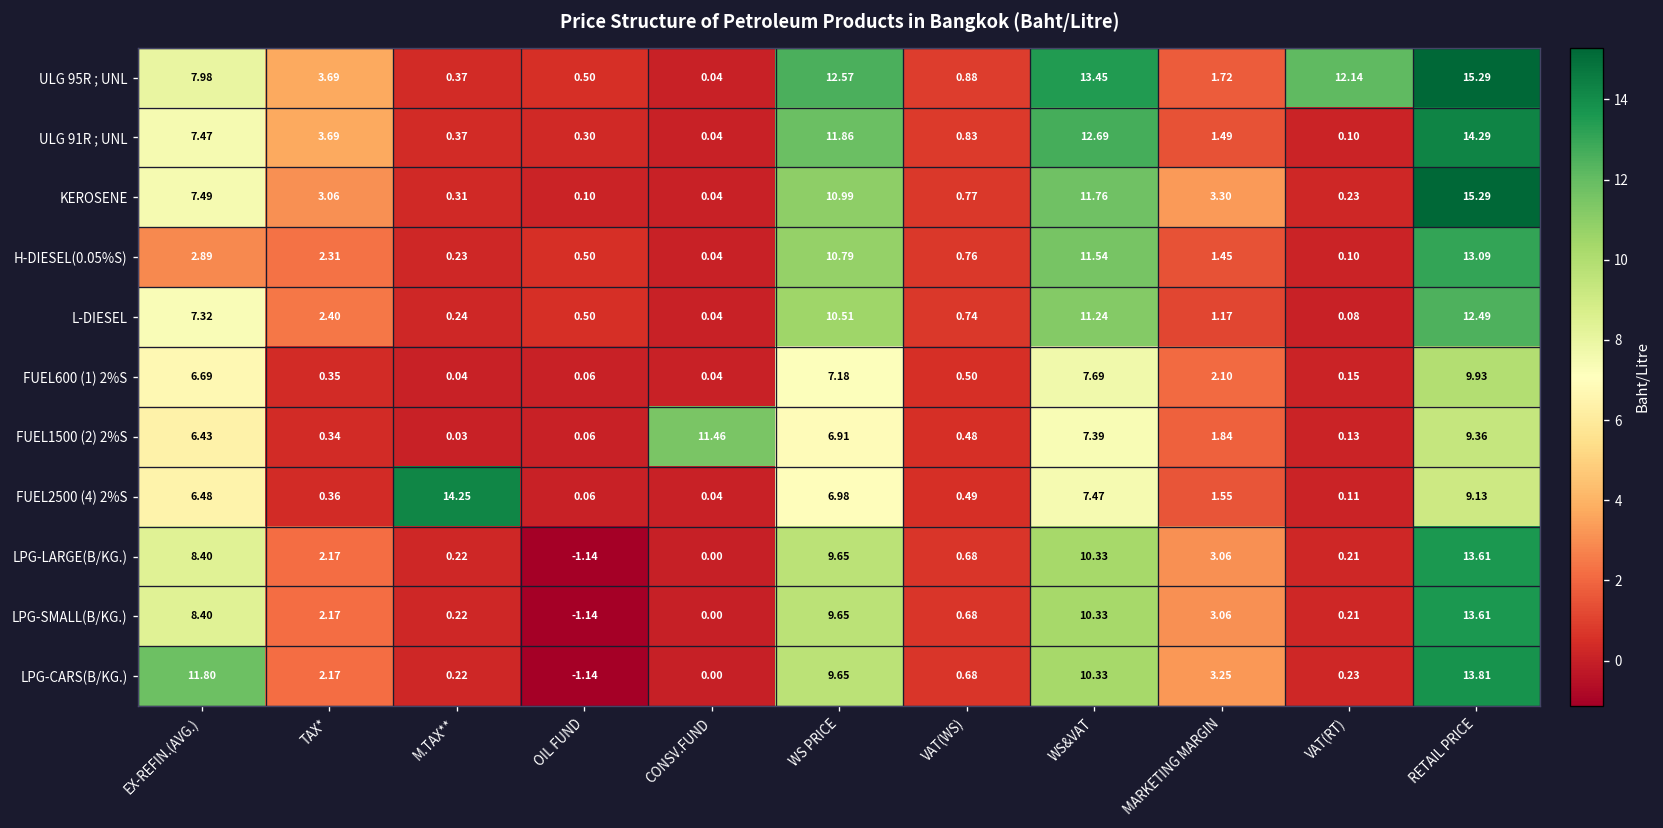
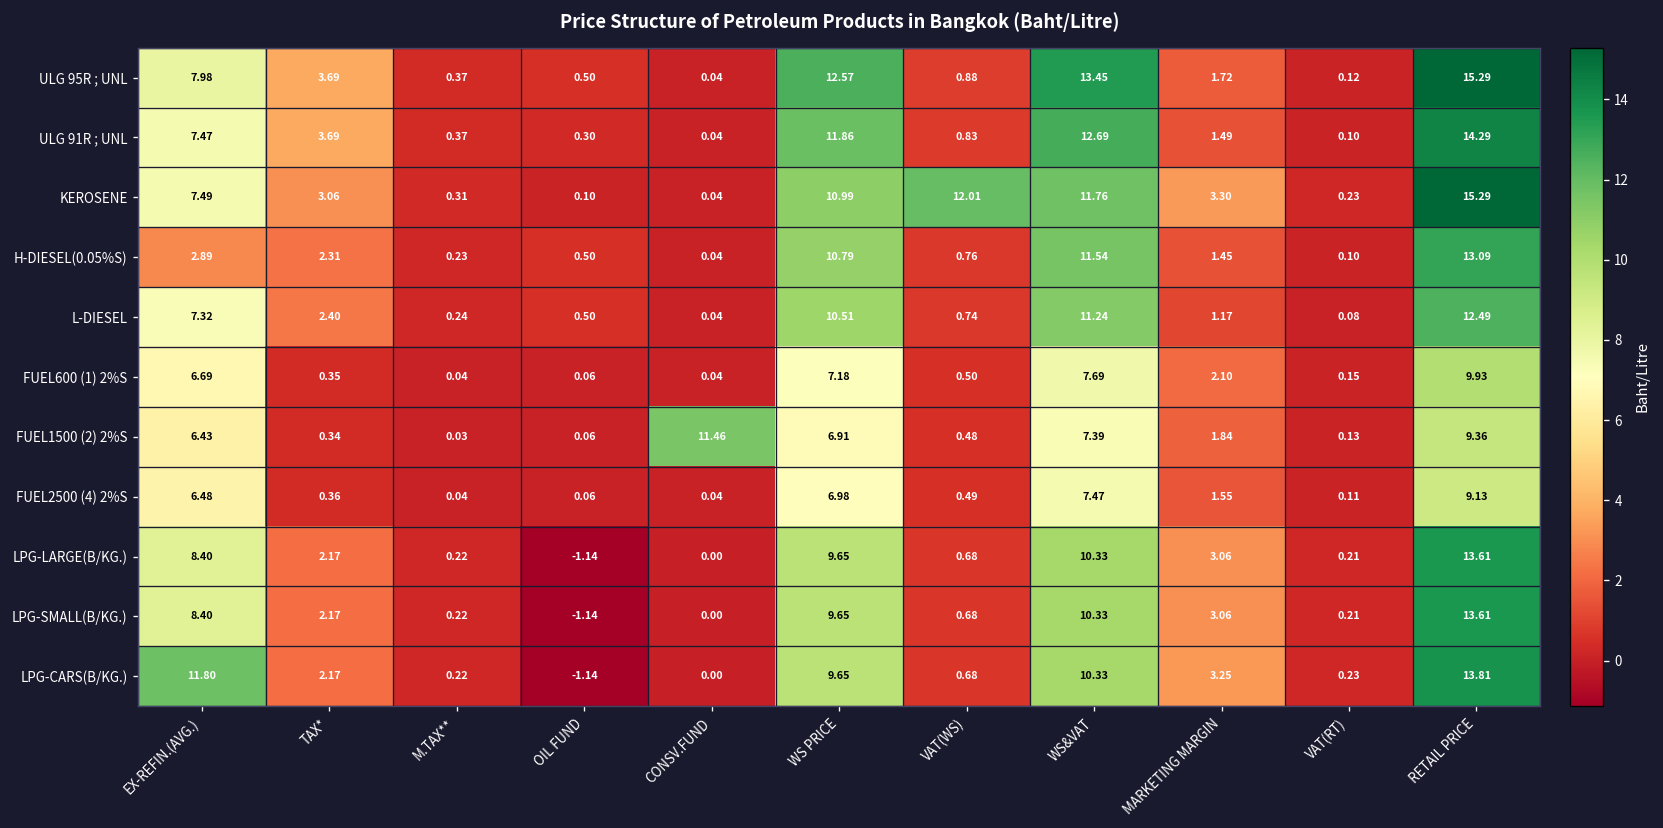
  {
    "ULG 95R ; UNL": {
      "EX-REFIN.(AVG.)": 7.98,
      "TAX*": 3.69,
      "M.TAX**": 0.37,
      "OIL FUND": 0.50,
      "CONSV.FUND": 0.04,
      "WS PRICE": 12.57,
      "VAT(WS)": 0.88,
      "WS&VAT": 13.45,
      "MARKETING MARGIN": 1.72,
-     "VAT(RT)": 12.14,
+     "VAT(RT)": 0.12,
      "RETAIL PRICE": 15.29
    },
    "ULG 91R ; UNL": {
      "EX-REFIN.(AVG.)": 7.47,
      "TAX*": 3.69,
      "M.TAX**": 0.37,
      "OIL FUND": 0.30,
      "CONSV.FUND": 0.04,
      "WS PRICE": 11.86,
      "VAT(WS)": 0.83,
      "WS&VAT": 12.69,
      "MARKETING MARGIN": 1.49,
      "VAT(RT)": 0.10,
      "RETAIL PRICE": 14.29
    },
    "KEROSENE": {
      "EX-REFIN.(AVG.)": 7.49,
      "TAX*": 3.06,
      "M.TAX**": 0.31,
      "OIL FUND": 0.10,
      "CONSV.FUND": 0.04,
      "WS PRICE": 10.99,
-     "VAT(WS)": 0.77,
+     "VAT(WS)": 12.01,
      "WS&VAT": 11.76,
      "MARKETING MARGIN": 3.30,
      "VAT(RT)": 0.23,
      "RETAIL PRICE": 15.29
    },
    "H-DIESEL(0.05%S)": {
      "EX-REFIN.(AVG.)": 2.89,
      "TAX*": 2.31,
      "M.TAX**": 0.23,
      "OIL FUND": 0.50,
      "CONSV.FUND": 0.04,
      "WS PRICE": 10.79,
      "VAT(WS)": 0.76,
      "WS&VAT": 11.54,
      "MARKETING MARGIN": 1.45,
      "VAT(RT)": 0.10,
      "RETAIL PRICE": 13.09
    },
    "L-DIESEL": {
      "EX-REFIN.(AVG.)": 7.32,
      "TAX*": 2.40,
      "M.TAX**": 0.24,
      "OIL FUND": 0.50,
      "CONSV.FUND": 0.04,
      "WS PRICE": 10.51,
      "VAT(WS)": 0.74,
      "WS&VAT": 11.24,
      "MARKETING MARGIN": 1.17,
      "VAT(RT)": 0.08,
      "RETAIL PRICE": 12.49
    },
    "FUEL600 (1) 2%S": {
      "EX-REFIN.(AVG.)": 6.69,
      "TAX*": 0.35,
      "M.TAX**": 0.04,
      "OIL FUND": 0.06,
      "CONSV.FUND": 0.04,
      "WS PRICE": 7.18,
      "VAT(WS)": 0.50,
      "WS&VAT": 7.69,
      "MARKETING MARGIN": 2.10,
      "VAT(RT)": 0.15,
      "RETAIL PRICE": 9.93
    },
    "FUEL1500 (2) 2%S": {
      "EX-REFIN.(AVG.)": 6.43,
      "TAX*": 0.34,
      "M.TAX**": 0.03,
      "OIL FUND": 0.06,
      "CONSV.FUND": 11.46,
      "WS PRICE": 6.91,
      "VAT(WS)": 0.48,
      "WS&VAT": 7.39,
      "MARKETING MARGIN": 1.84,
      "VAT(RT)": 0.13,
      "RETAIL PRICE": 9.36
    },
    "FUEL2500 (4) 2%S": {
      "EX-REFIN.(AVG.)": 6.48,
      "TAX*": 0.36,
-     "M.TAX**": 14.25,
+     "M.TAX**": 0.04,
      "OIL FUND": 0.06,
      "CONSV.FUND": 0.04,
      "WS PRICE": 6.98,
      "VAT(WS)": 0.49,
      "WS&VAT": 7.47,
      "MARKETING MARGIN": 1.55,
      "VAT(RT)": 0.11,
      "RETAIL PRICE": 9.13
    },
    "LPG-LARGE(B/KG.)": {
      "EX-REFIN.(AVG.)": 8.40,
      "TAX*": 2.17,
      "M.TAX**": 0.22,
      "OIL FUND": -1.14,
      "CONSV.FUND": 0.00,
      "WS PRICE": 9.65,
      "VAT(WS)": 0.68,
      "WS&VAT": 10.33,
      "MARKETING MARGIN": 3.06,
      "VAT(RT)": 0.21,
      "RETAIL PRICE": 13.61
    },
    "LPG-SMALL(B/KG.)": {
      "EX-REFIN.(AVG.)": 8.40,
      "TAX*": 2.17,
      "M.TAX**": 0.22,
      "OIL FUND": -1.14,
      "CONSV.FUND": 0.00,
      "WS PRICE": 9.65,
      "VAT(WS)": 0.68,
      "WS&VAT": 10.33,
      "MARKETING MARGIN": 3.06,
      "VAT(RT)": 0.21,
      "RETAIL PRICE": 13.61
    },
    "LPG-CARS(B/KG.)": {
      "EX-REFIN.(AVG.)": 11.80,
      "TAX*": 2.17,
      "M.TAX**": 0.22,
      "OIL FUND": -1.14,
      "CONSV.FUND": 0.00,
      "WS PRICE": 9.65,
      "VAT(WS)": 0.68,
      "WS&VAT": 10.33,
      "MARKETING MARGIN": 3.25,
      "VAT(RT)": 0.23,
      "RETAIL PRICE": 13.81
    }
  }
